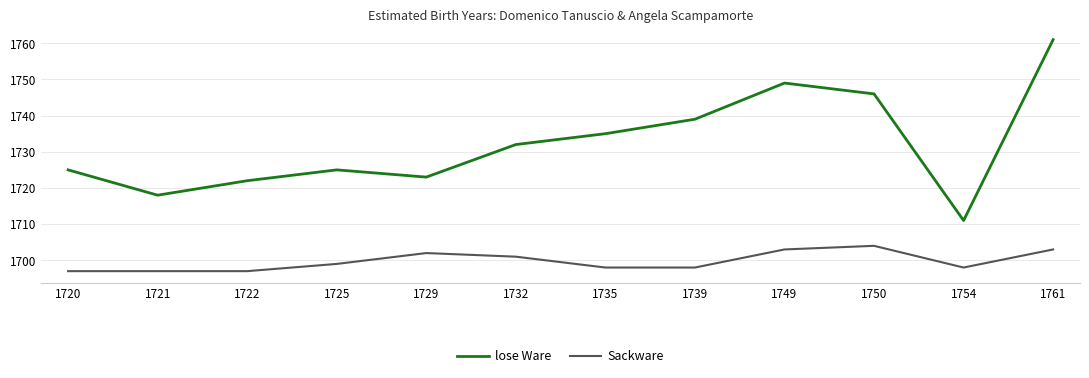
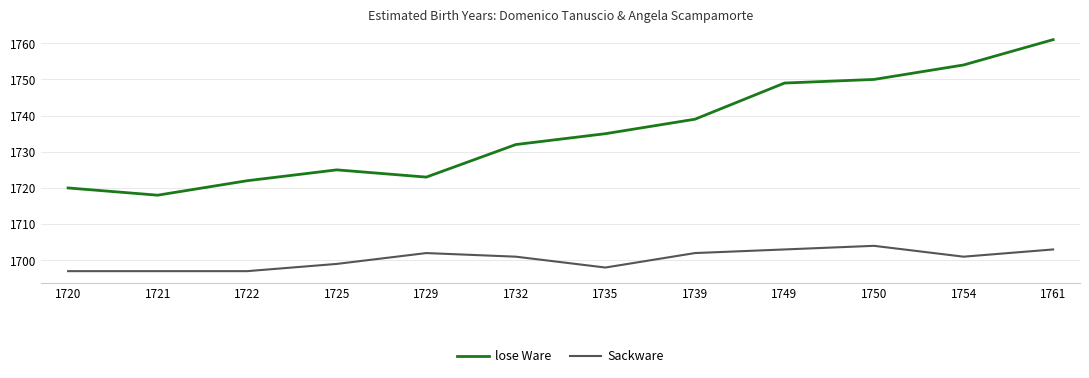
  {
    "lose Ware": {
-     "1720": 1725,
+     "1720": 1720,
      "1721": 1718,
      "1722": 1722,
      "1725": 1725,
      "1729": 1723,
      "1732": 1732,
      "1735": 1735,
      "1739": 1739,
      "1749": 1749,
-     "1750": 1746,
-     "1754": 1711,
+     "1750": 1750,
+     "1754": 1754,
      "1761": 1761
    },
    "Sackware": {
      "1720": 1697,
      "1721": 1697,
      "1722": 1697,
      "1725": 1699,
      "1729": 1702,
      "1732": 1701,
      "1735": 1698,
-     "1739": 1698,
+     "1739": 1702,
      "1749": 1703,
      "1750": 1704,
-     "1754": 1698,
+     "1754": 1701,
      "1761": 1703
    }
  }
